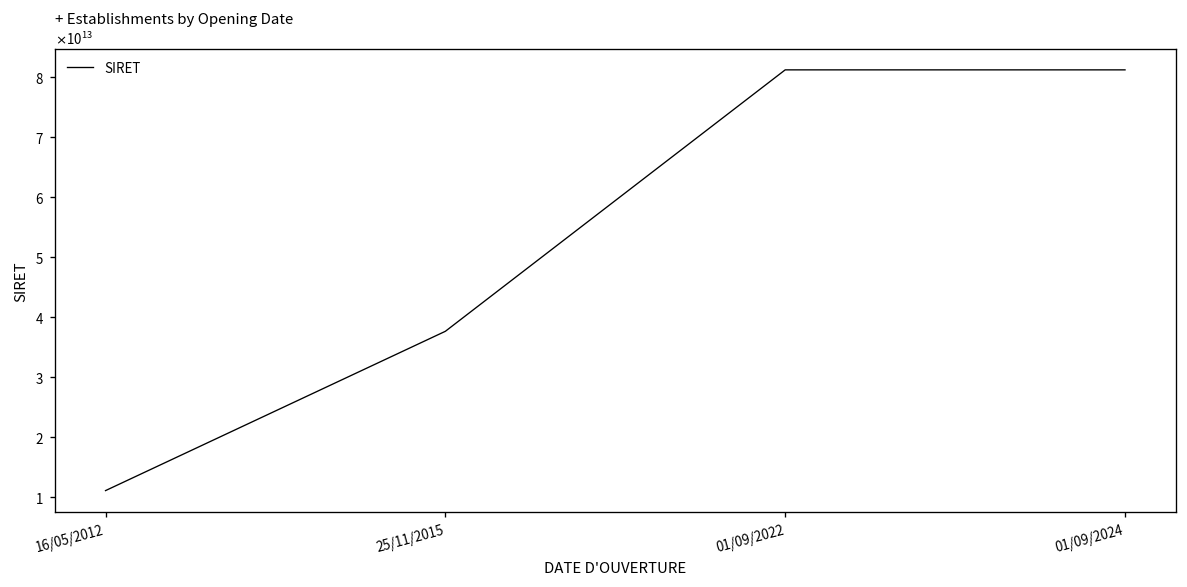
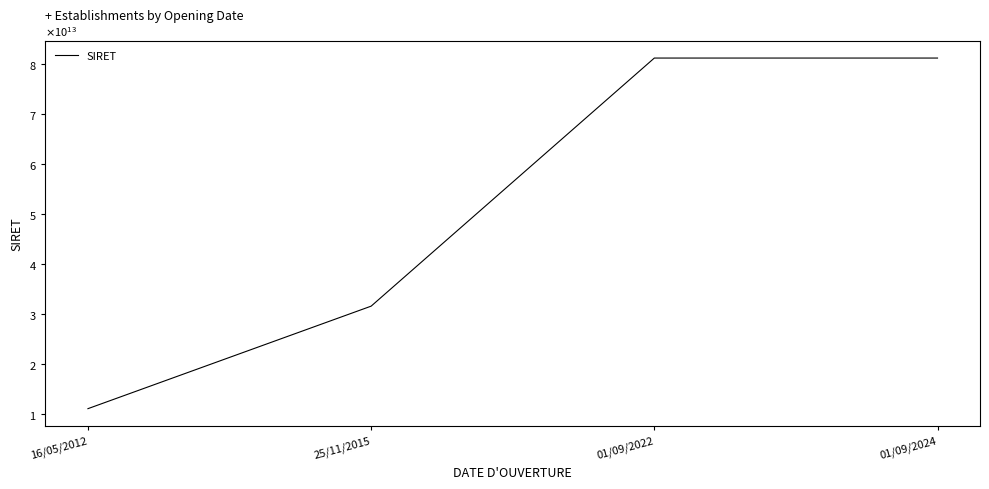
  {
    "16/05/2012": 11000000000000,
-   "25/11/2015": 38000000000000,
+   "25/11/2015": 32000000000000,
    "01/09/2022": 81000000000000,
    "01/09/2024": 81000000000000
  }
